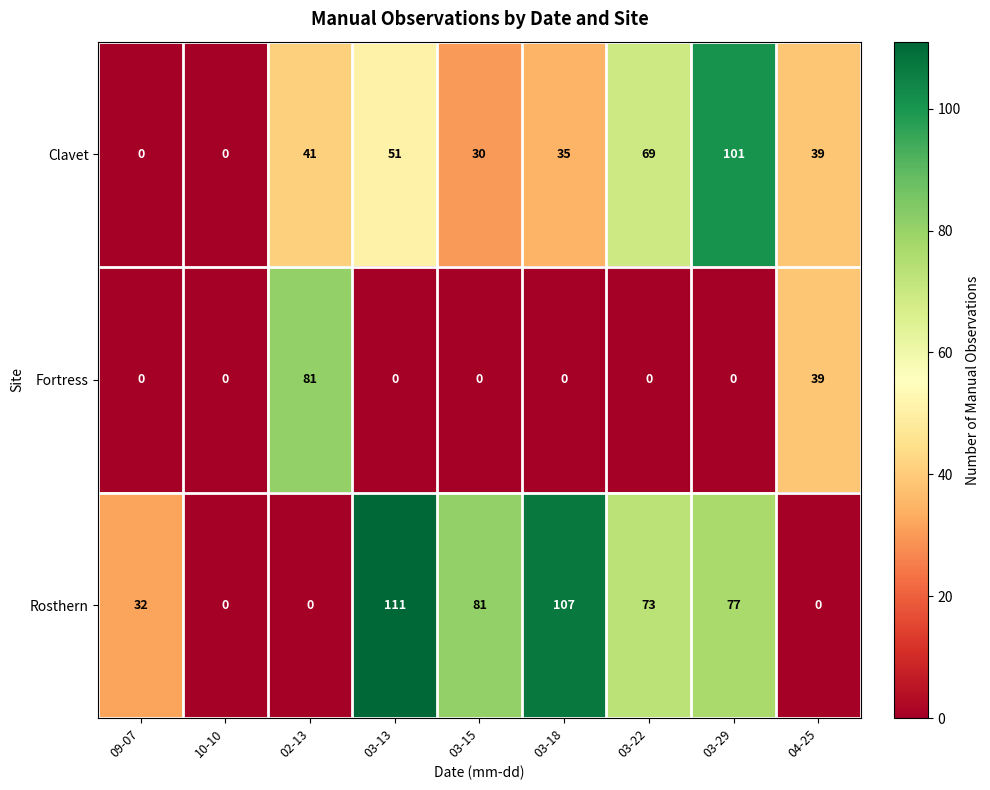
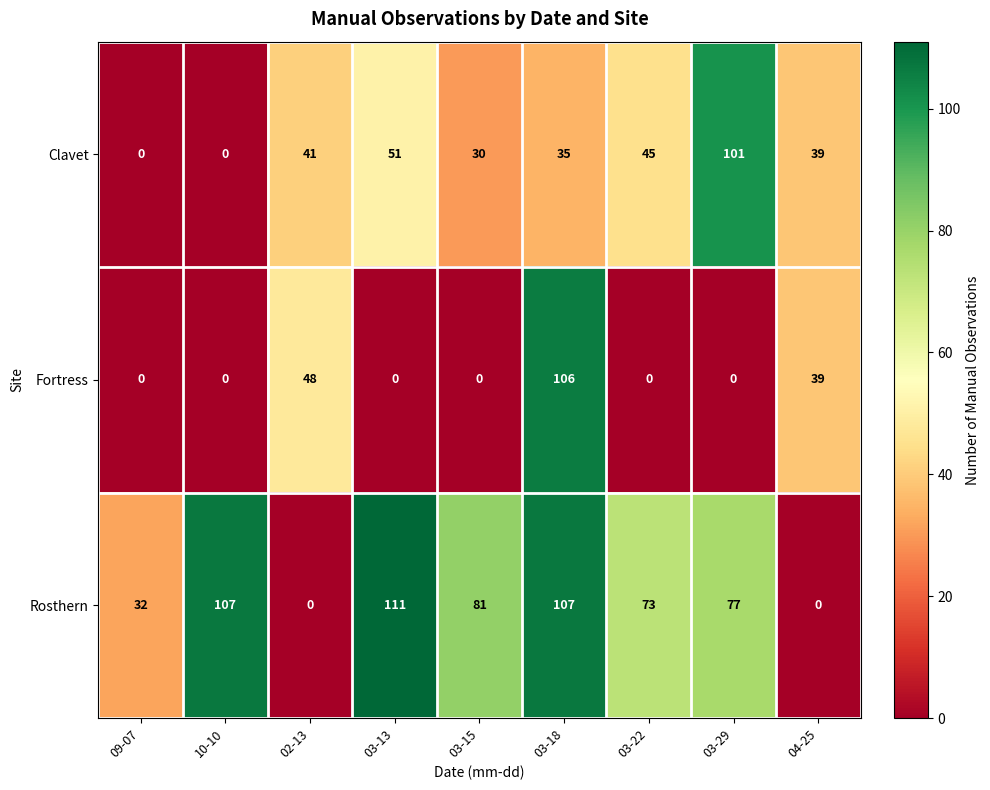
  {
    "Clavet": {
      "09-07": 0,
      "10-10": 0,
      "02-13": 41,
      "03-13": 51,
      "03-15": 30,
      "03-18": 35,
-     "03-22": 69,
+     "03-22": 45,
      "03-29": 101,
      "04-25": 39
    },
    "Fortress": {
      "09-07": 0,
      "10-10": 0,
-     "02-13": 81,
+     "02-13": 48,
      "03-13": 0,
      "03-15": 0,
-     "03-18": 0,
+     "03-18": 106,
      "03-22": 0,
      "03-29": 0,
      "04-25": 39
    },
    "Rosthern": {
      "09-07": 32,
-     "10-10": 0,
+     "10-10": 107,
      "02-13": 0,
      "03-13": 111,
      "03-15": 81,
      "03-18": 107,
      "03-22": 73,
      "03-29": 77,
      "04-25": 0
    }
  }
